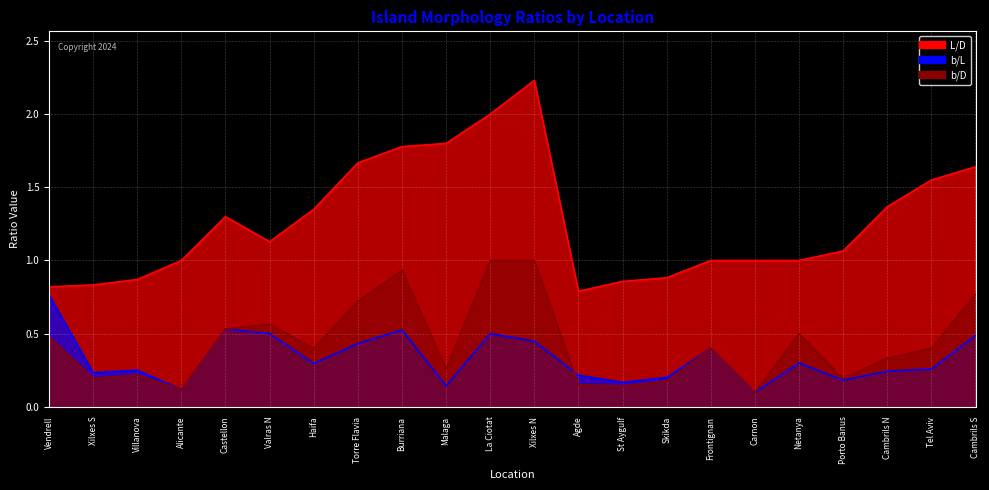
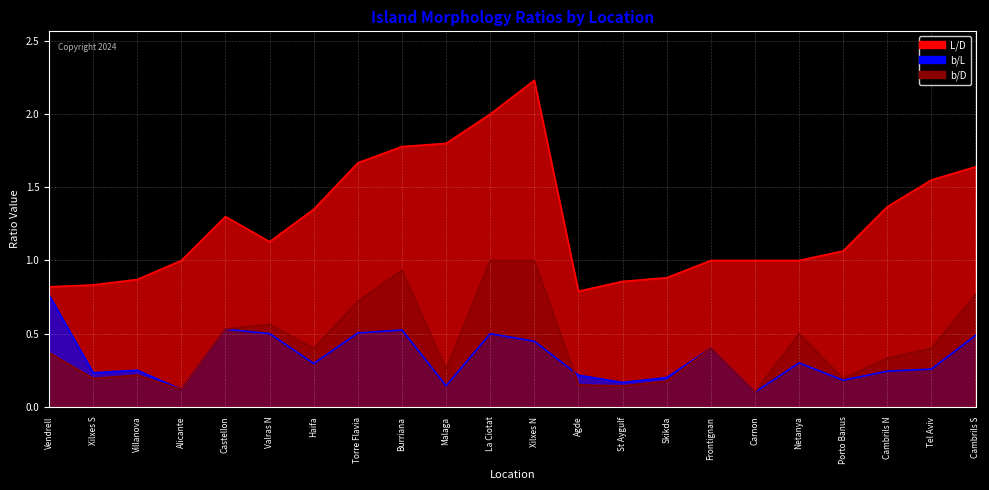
  {
    "L/D": {
      "Vendrell": 0.82,
      "Xilxes S": 0.83,
      "Villanova": 0.87,
      "Alicante": 1.00,
      "Castellon": 1.30,
      "Valras N": 1.13,
      "Haifa": 1.35,
      "Torre Flavia": 1.67,
      "Burriana": 1.78,
      "Malaga": 1.80,
      "La Ciotat": 2.00,
      "Xilxes N": 2.23,
      "Agde": 0.79,
      "St Aygulf": 0.86,
      "Skikda": 0.88,
      "Frontignan": 1.00,
      "Carnon": 1.00,
      "Netanya": 1.00,
      "Porto Banus": 1.07,
      "Cambrils N": 1.37,
      "Tel Aviv": 1.55,
      "Cambrils S": 1.64
    },
    "b/L": {
      "Vendrell": 0.76,
      "Xilxes S": 0.23,
      "Villanova": 0.25,
      "Valras N": 0.50,
      "Haifa": 0.30,
-     "Torre Flavia": 0.43,
+     "Torre Flavia": 0.51,
      "Burriana": 0.53,
      "Malaga": 0.14,
      "La Ciotat": 0.50,
      "Xilxes N": 0.45,
      "Agde": 0.22,
      "St Aygulf": 0.17,
      "Skikda": 0.20,
      "Netanya": 0.30,
      "Cambrils N": 0.24,
      "Tel Aviv": 0.26,
      "Cambrils S": 0.49
    },
    "b/D": {
-     "Vendrell": 0.48,
+     "Vendrell": 0.37,
      "Xilxes S": 0.19,
      "Villanova": 0.22,
      "Valras N": 0.56,
      "Haifa": 0.40,
      "Torre Flavia": 0.72,
      "Burriana": 0.93,
      "Malaga": 0.26,
      "La Ciotat": 1.00,
      "Xilxes N": 1.00,
      "Agde": 0.15,
      "St Aygulf": 0.14,
      "Skikda": 0.18,
      "Netanya": 0.50,
      "Cambrils N": 0.33,
      "Tel Aviv": 0.40,
      "Cambrils S": 0.77
    }
  }
